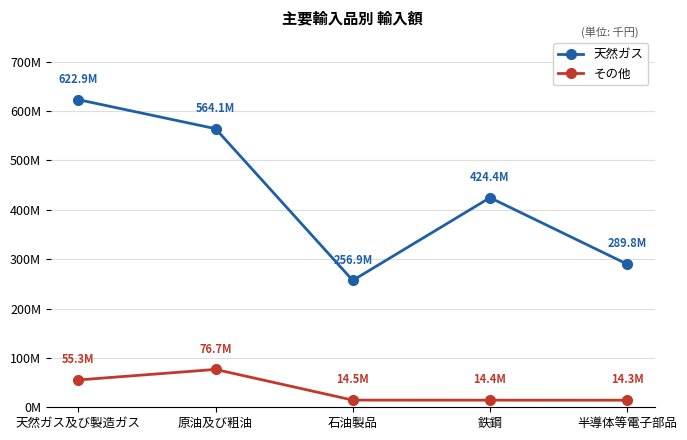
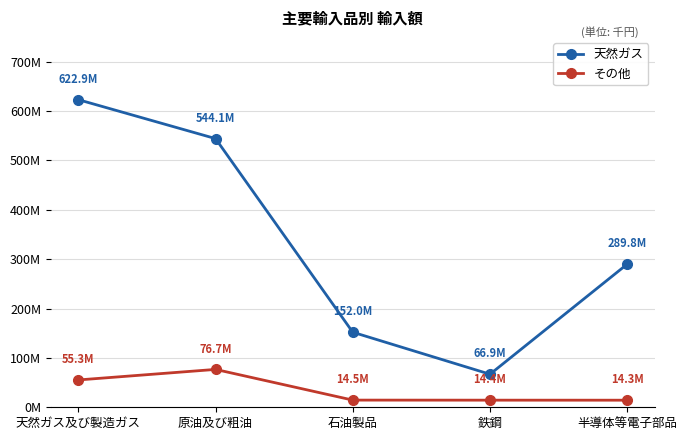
  {
    "天然ガス": {
      "天然ガス及び製造ガス": "622.9M",
-     "原油及び粗油": "564.1M",
-     "石油製品": "256.9M",
-     "鉄鋼": "424.4M",
+     "原油及び粗油": "544.1M",
+     "石油製品": "152.0M",
+     "鉄鋼": "66.9M",
      "半導体等電子部品": "289.8M"
    },
    "その他": {
      "天然ガス及び製造ガス": "55.3M",
      "原油及び粗油": "76.7M",
      "石油製品": "14.5M",
      "鉄鋼": "14.4M",
      "半導体等電子部品": "14.3M"
    }
  }
